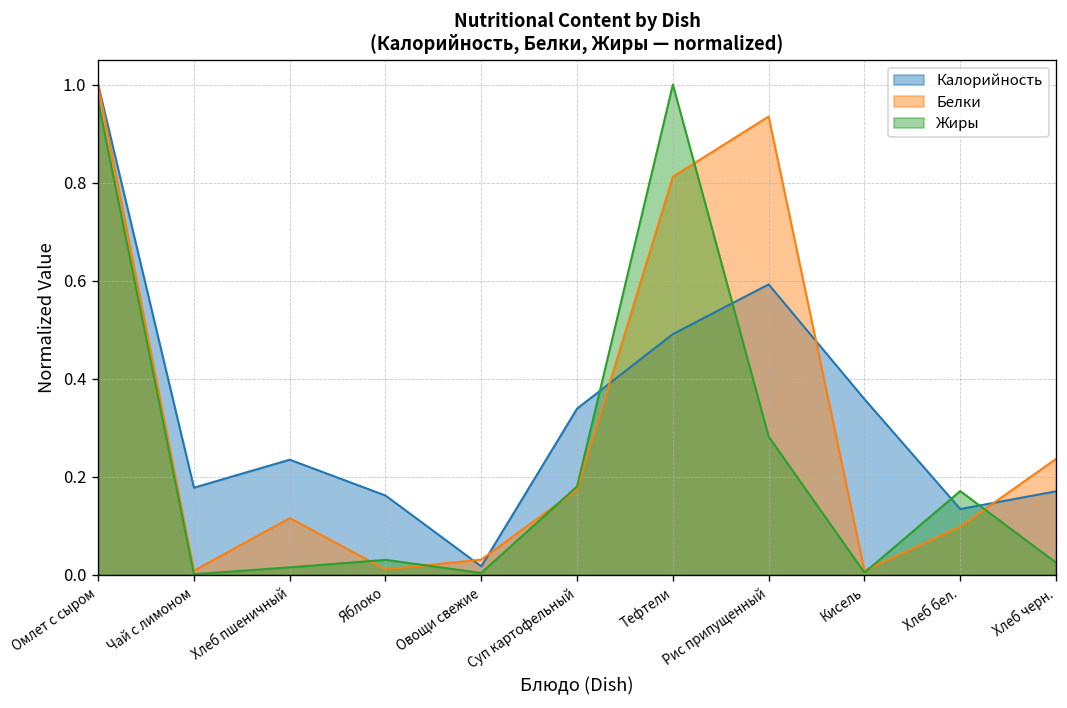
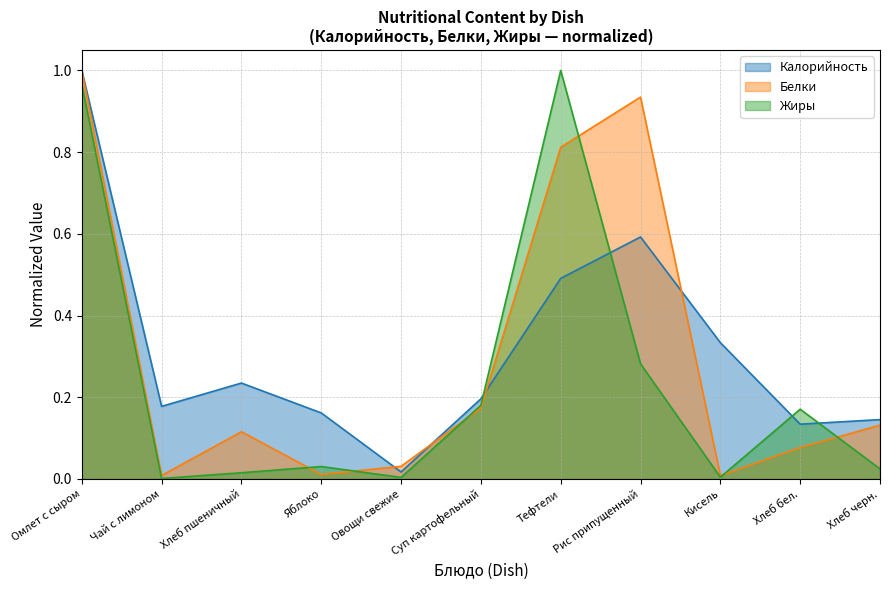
  {
    "Калорийность": {
      "Чай с лимоном": 0.18,
      "Хлеб пшеничный": 0.23,
      "Яблоко": 0.16,
      "Овощи свежие": 0.02,
-     "Суп картофельный": 0.34,
+     "Суп картофельный": 0.20,
      "Тефтели": 0.49,
      "Рис припущенный": 0.59,
-     "Кисель": 0.36,
+     "Кисель": 0.33,
      "Хлеб бел.": 0.13,
-     "Хлеб черн.": 0.17
+     "Хлеб черн.": 0.15
    },
    "Белки": {
      "Чай с лимоном": 0.01,
      "Хлеб пшеничный": 0.12,
      "Яблоко": 0.01,
      "Овощи свежие": 0.03,
      "Суп картофельный": 0.17,
      "Тефтели": 0.81,
      "Рис припущенный": 0.93,
-     "Хлеб бел.": 0.10,
-     "Хлеб черн.": 0.24
+     "Хлеб бел.": 0.08,
+     "Хлеб черн.": 0.13
    },
    "Жиры": {
      "Омлет с сыром": 0.97,
      "Чай с лимоном": 0.00,
      "Хлеб пшеничный": 0.02,
      "Яблоко": 0.03,
      "Овощи свежие": 0.00,
      "Суп картофельный": 0.18,
      "Тефтели": 1.00,
      "Рис припущенный": 0.28,
      "Хлеб бел.": 0.17,
      "Хлеб черн.": 0.02
    }
  }
